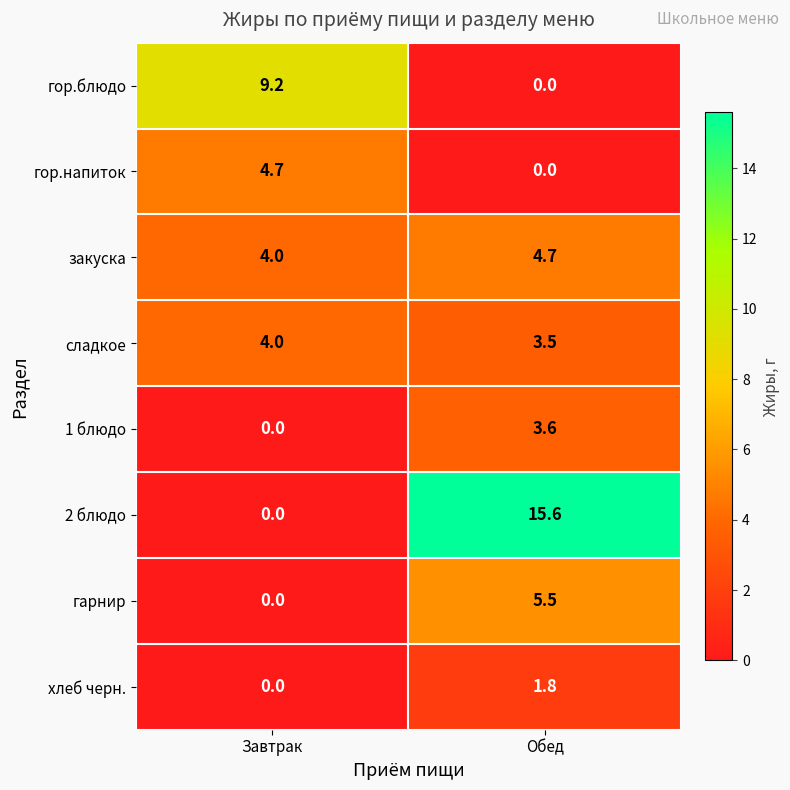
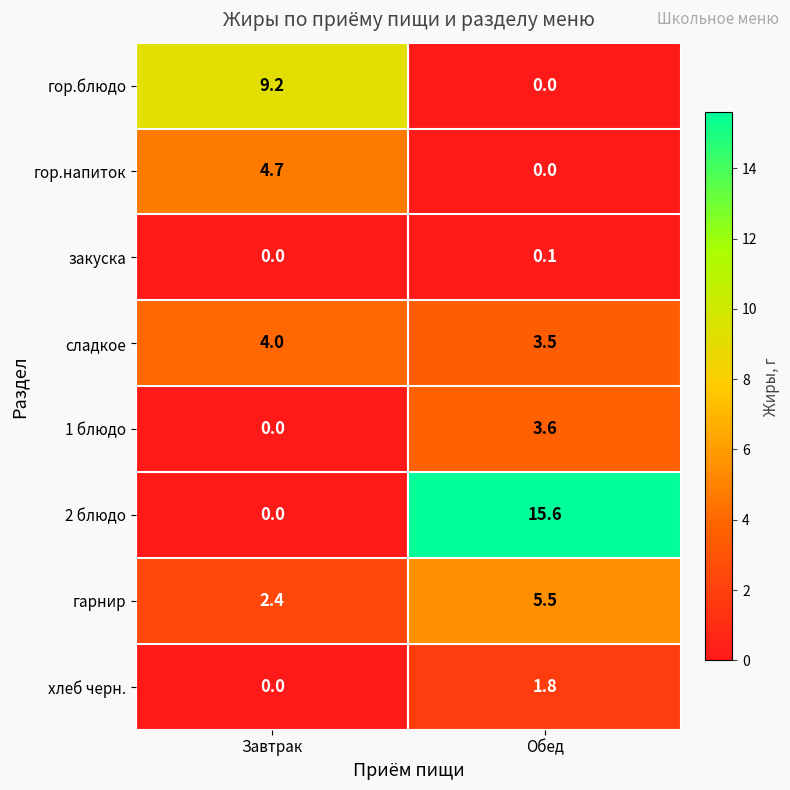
  {
    "гор.блюдо": {
      "Завтрак": 9.2,
      "Обед": 0.0
    },
    "гор.напиток": {
      "Завтрак": 4.7,
      "Обед": 0.0
    },
    "закуска": {
-     "Завтрак": 4.0,
-     "Обед": 4.7
+     "Завтрак": 0.0,
+     "Обед": 0.1
    },
    "сладкое": {
      "Завтрак": 4.0,
      "Обед": 3.5
    },
    "1 блюдо": {
      "Завтрак": 0.0,
      "Обед": 3.6
    },
    "2 блюдо": {
      "Завтрак": 0.0,
      "Обед": 15.6
    },
    "гарнир": {
-     "Завтрак": 0.0,
+     "Завтрак": 2.4,
      "Обед": 5.5
    },
    "хлеб черн.": {
      "Завтрак": 0.0,
      "Обед": 1.8
    }
  }
